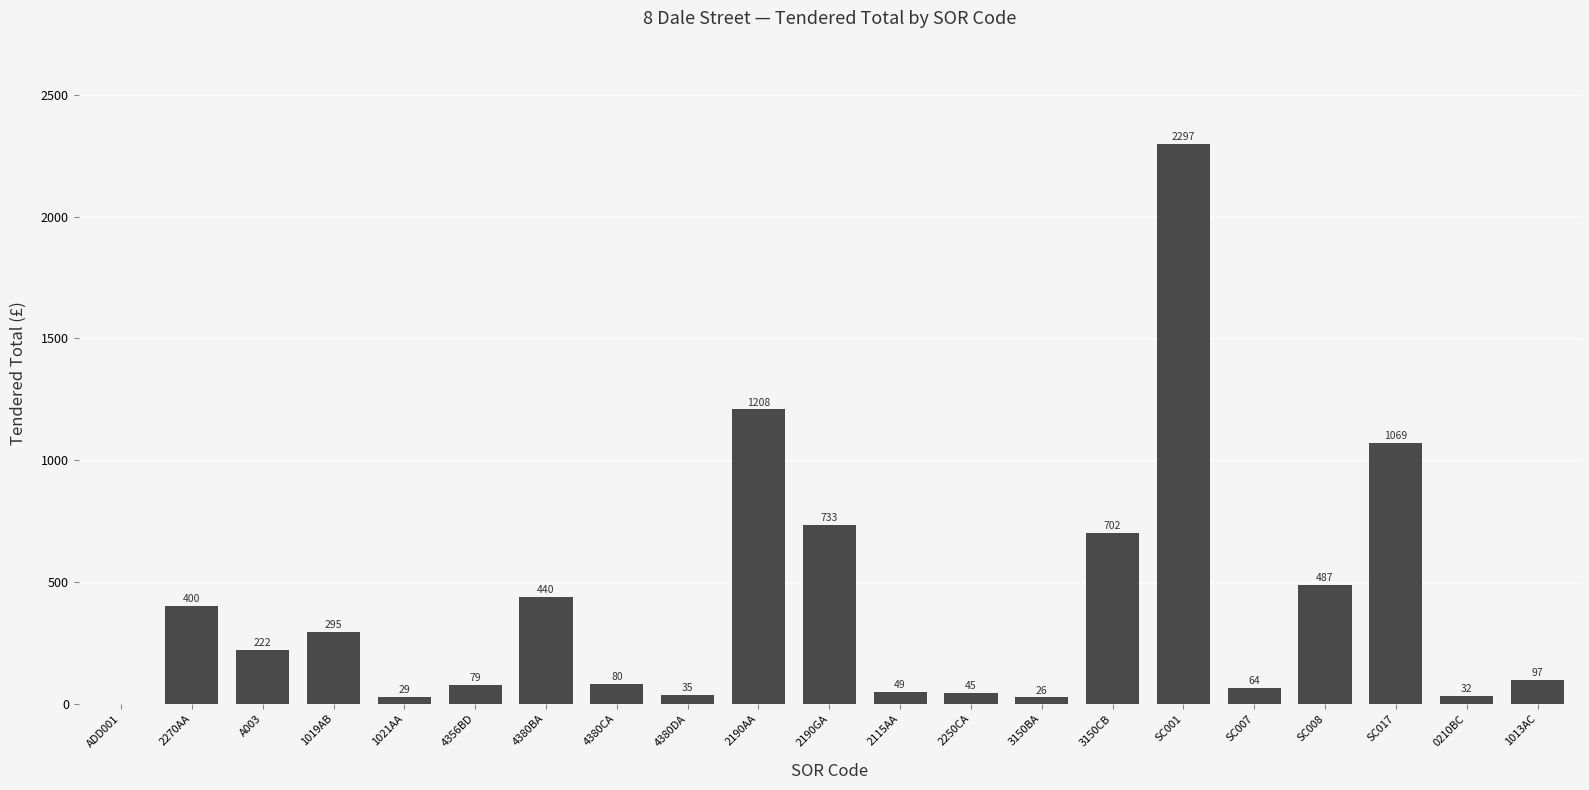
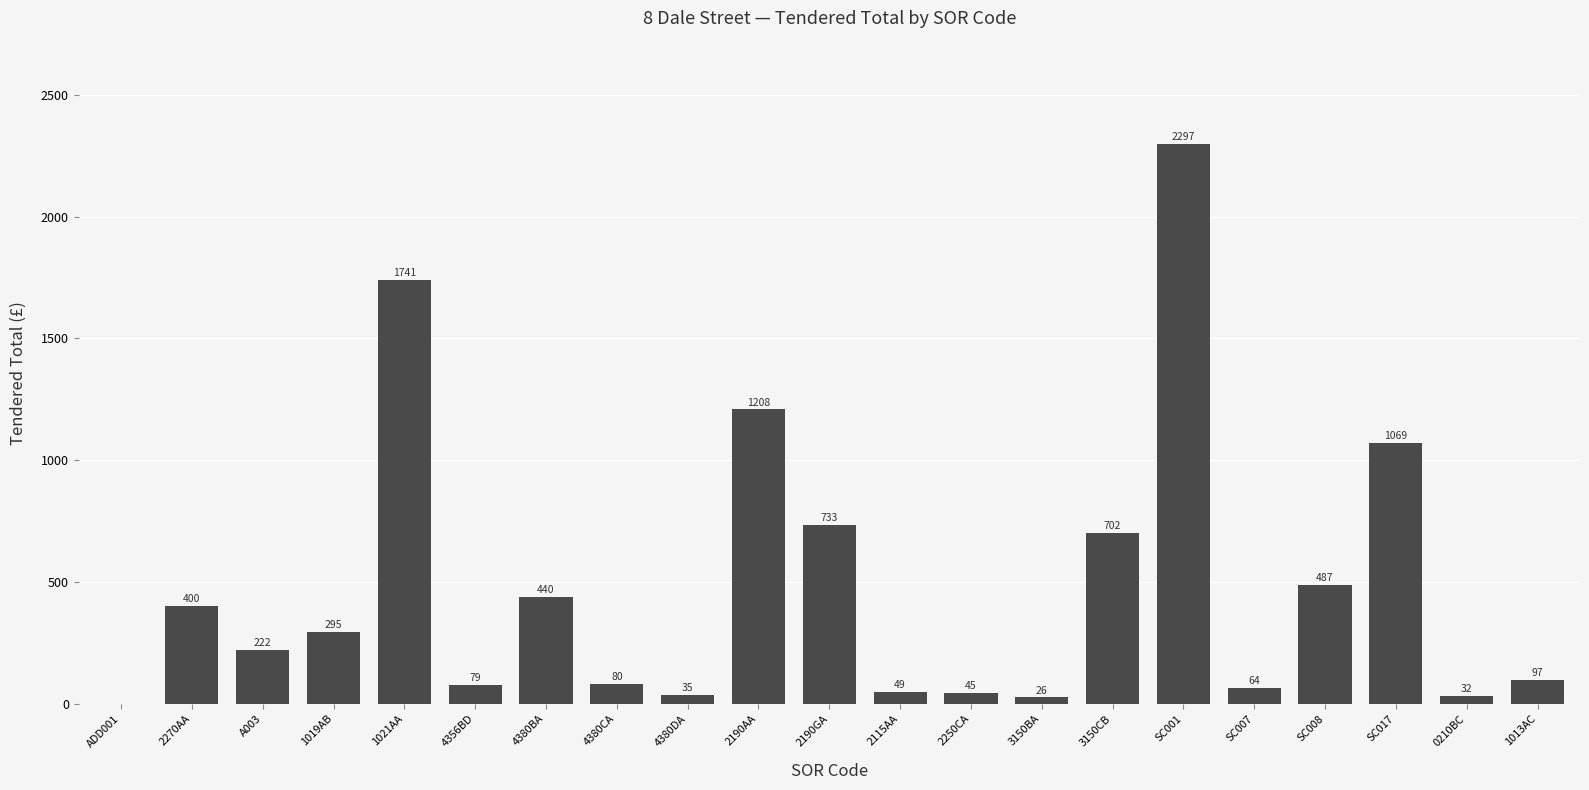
  {
    "2270AA": 400,
    "A003": 222,
    "1019AB": 295,
-   "1021AA": 29,
+   "1021AA": 1741,
    "4356BD": 79,
    "4380BA": 440,
    "4380CA": 80,
    "4380DA": 35,
    "2190AA": 1208,
    "2190GA": 733,
    "2115AA": 49,
    "2250CA": 45,
    "3150BA": 26,
    "3150CB": 702,
    "SC001": 2297,
    "SC007": 64,
    "SC008": 487,
    "SC017": 1069,
    "0210BC": 32,
    "1013AC": 97
  }
